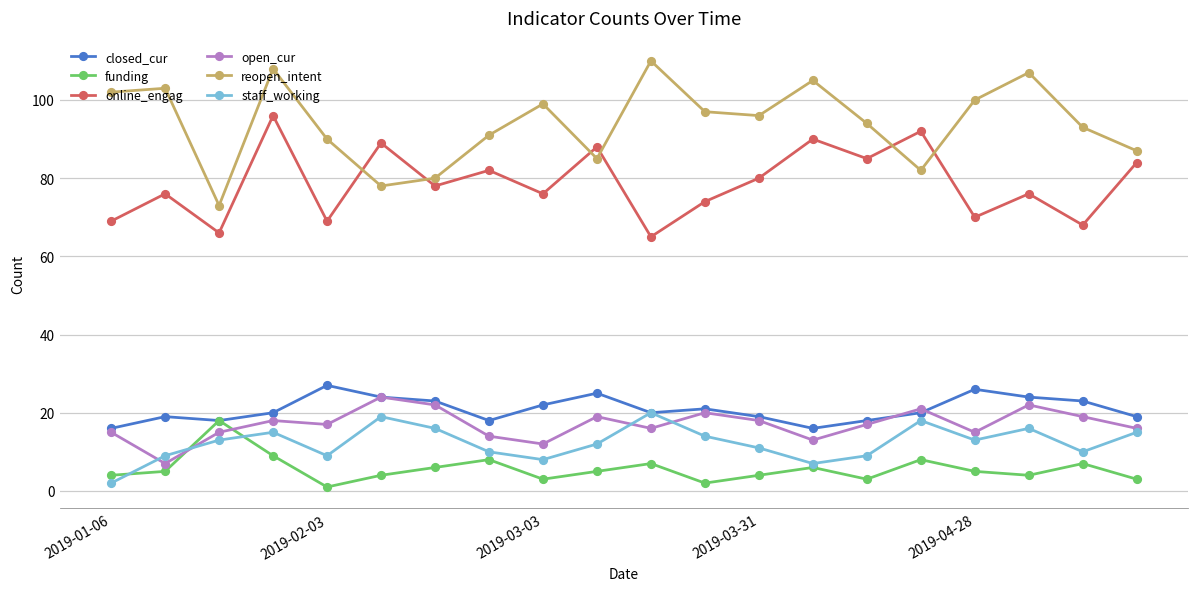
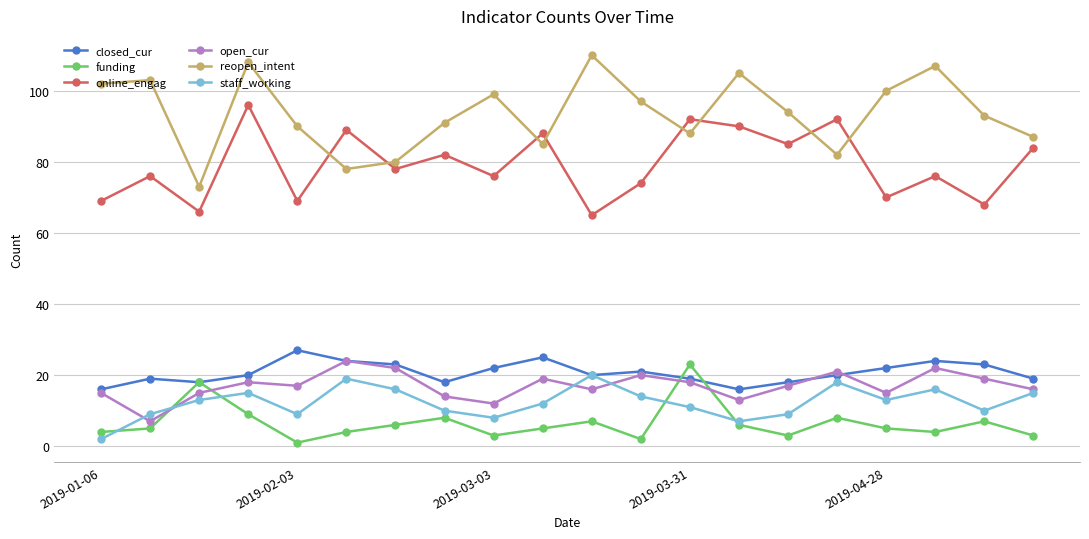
  {
    "closed_cur": {
      "2019-01-06": 16,
      "2019-02-03": 27,
      "2019-03-03": 22,
      "2019-03-31": 19,
-     "2019-04-28": 26
+     "2019-04-28": 22
    },
    "funding": {
      "2019-01-06": 4,
      "2019-02-03": 1,
      "2019-03-03": 3,
-     "2019-03-31": 4,
+     "2019-03-31": 23,
      "2019-04-28": 5
    },
    "online_engag": {
      "2019-01-06": 69,
      "2019-02-03": 69,
      "2019-03-03": 76,
-     "2019-03-31": 80,
+     "2019-03-31": 92,
      "2019-04-28": 70
    },
    "open_cur": {
      "2019-01-06": 15,
      "2019-02-03": 17,
      "2019-03-03": 12,
      "2019-03-31": 18,
      "2019-04-28": 15
    },
    "reopen_intent": {
      "2019-01-06": 102,
      "2019-02-03": 90,
      "2019-03-03": 99,
-     "2019-03-31": 96,
+     "2019-03-31": 88,
      "2019-04-28": 100
    },
    "staff_working": {
      "2019-01-06": 2,
      "2019-02-03": 9,
      "2019-03-03": 8,
      "2019-03-31": 11,
      "2019-04-28": 13
    }
  }
